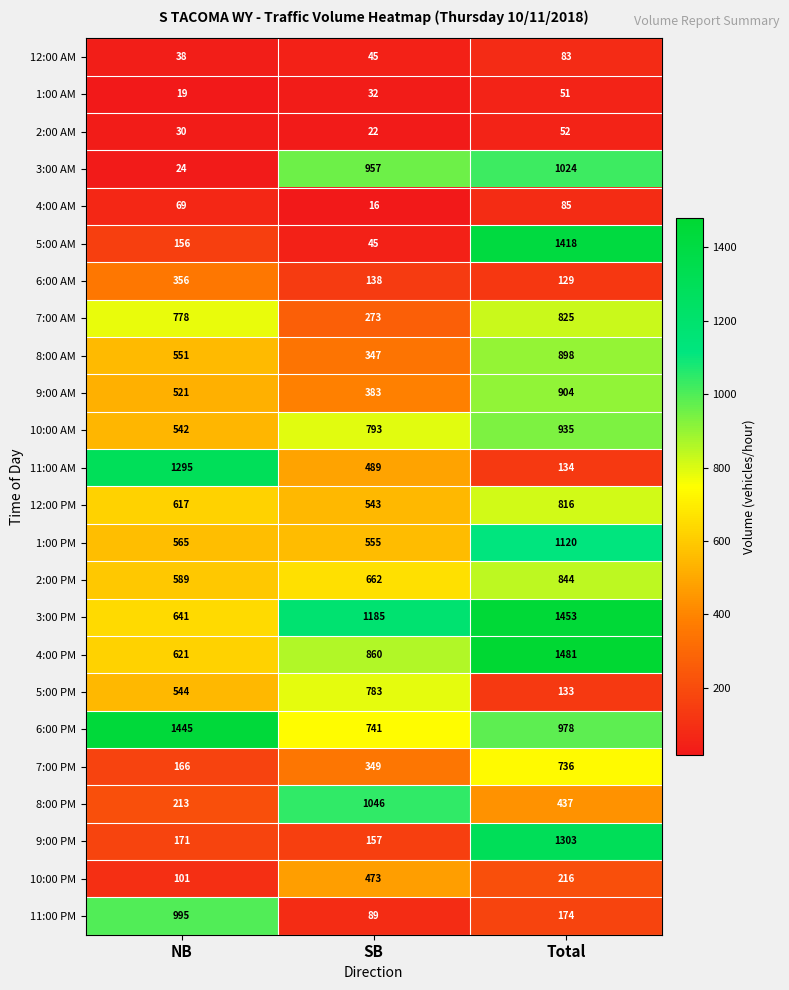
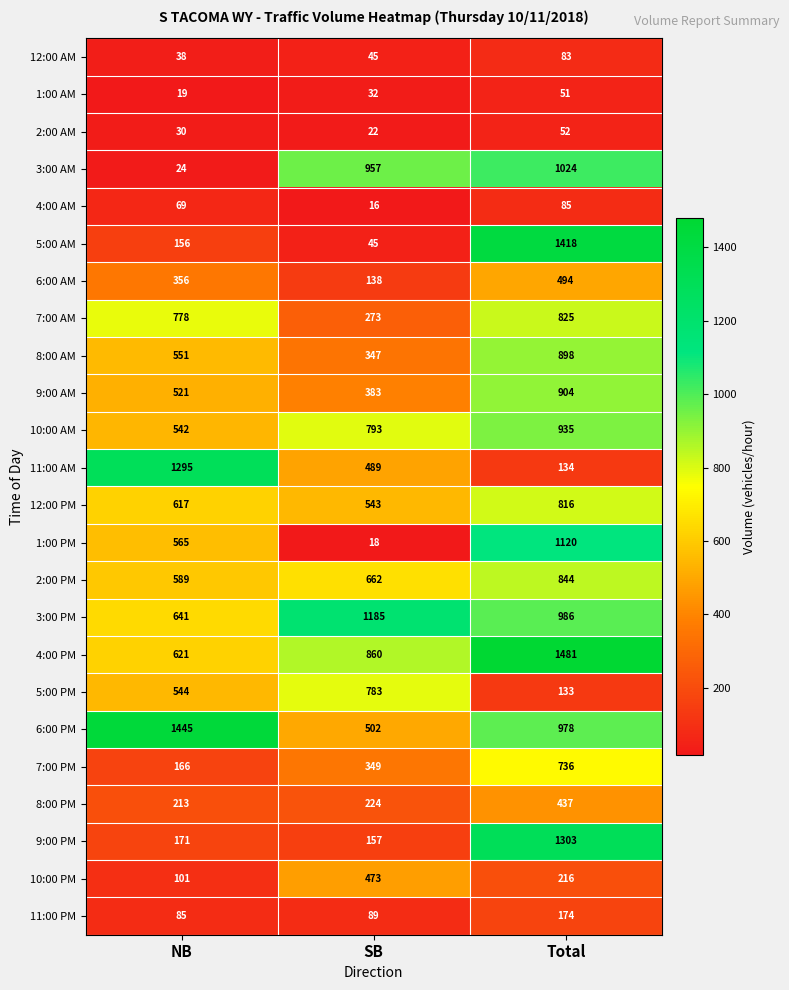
  {
    "12:00 AM": {
      "NB": 38,
      "SB": 45,
      "Total": 83
    },
    "1:00 AM": {
      "NB": 19,
      "SB": 32,
      "Total": 51
    },
    "2:00 AM": {
      "NB": 30,
      "SB": 22,
      "Total": 52
    },
    "3:00 AM": {
      "NB": 24,
      "SB": 957,
      "Total": 1024
    },
    "4:00 AM": {
      "NB": 69,
      "SB": 16,
      "Total": 85
    },
    "5:00 AM": {
      "NB": 156,
      "SB": 45,
      "Total": 1418
    },
    "6:00 AM": {
      "NB": 356,
      "SB": 138,
-     "Total": 129
+     "Total": 494
    },
    "7:00 AM": {
      "NB": 778,
      "SB": 273,
      "Total": 825
    },
    "8:00 AM": {
      "NB": 551,
      "SB": 347,
      "Total": 898
    },
    "9:00 AM": {
      "NB": 521,
      "SB": 383,
      "Total": 904
    },
    "10:00 AM": {
      "NB": 542,
      "SB": 793,
      "Total": 935
    },
    "11:00 AM": {
      "NB": 1295,
      "SB": 489,
      "Total": 134
    },
    "12:00 PM": {
      "NB": 617,
      "SB": 543,
      "Total": 816
    },
    "1:00 PM": {
      "NB": 565,
-     "SB": 555,
+     "SB": 18,
      "Total": 1120
    },
    "2:00 PM": {
      "NB": 589,
      "SB": 662,
      "Total": 844
    },
    "3:00 PM": {
      "NB": 641,
      "SB": 1185,
-     "Total": 1453
+     "Total": 986
    },
    "4:00 PM": {
      "NB": 621,
      "SB": 860,
      "Total": 1481
    },
    "5:00 PM": {
      "NB": 544,
      "SB": 783,
      "Total": 133
    },
    "6:00 PM": {
      "NB": 1445,
-     "SB": 741,
+     "SB": 502,
      "Total": 978
    },
    "7:00 PM": {
      "NB": 166,
      "SB": 349,
      "Total": 736
    },
    "8:00 PM": {
      "NB": 213,
-     "SB": 1046,
+     "SB": 224,
      "Total": 437
    },
    "9:00 PM": {
      "NB": 171,
      "SB": 157,
      "Total": 1303
    },
    "10:00 PM": {
      "NB": 101,
      "SB": 473,
      "Total": 216
    },
    "11:00 PM": {
-     "NB": 995,
+     "NB": 85,
      "SB": 89,
      "Total": 174
    }
  }
